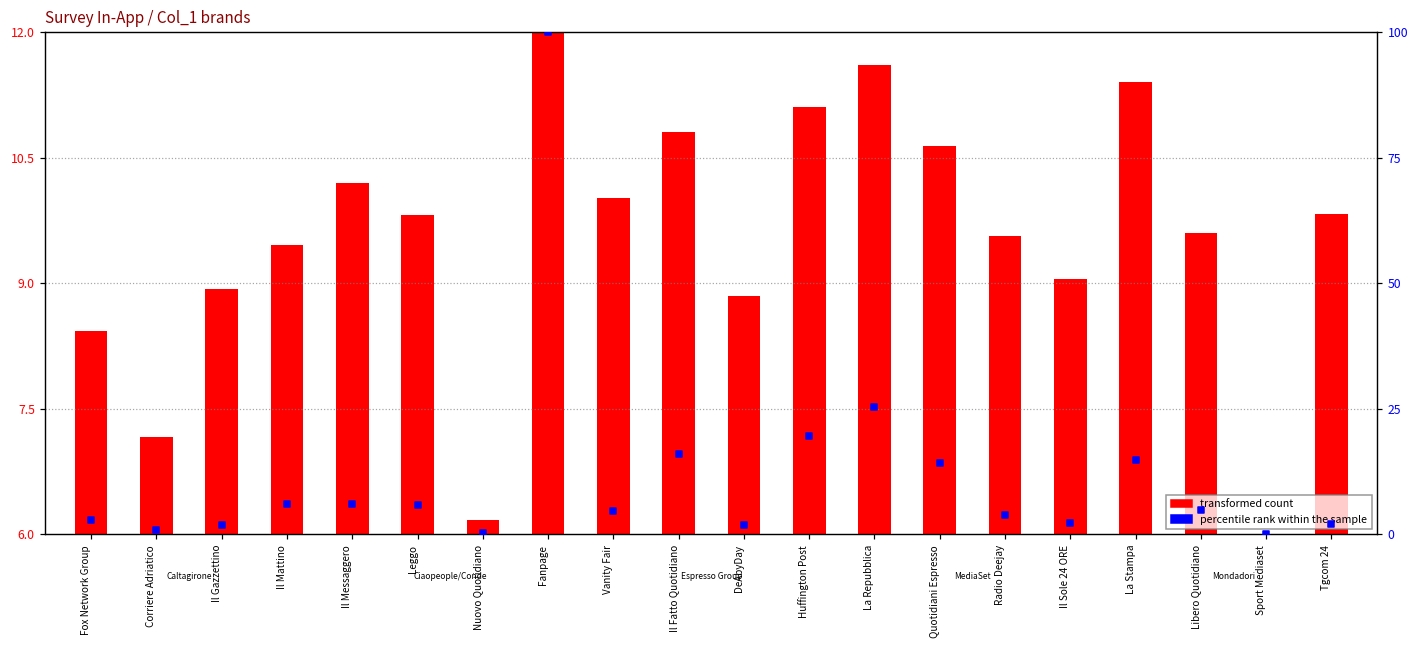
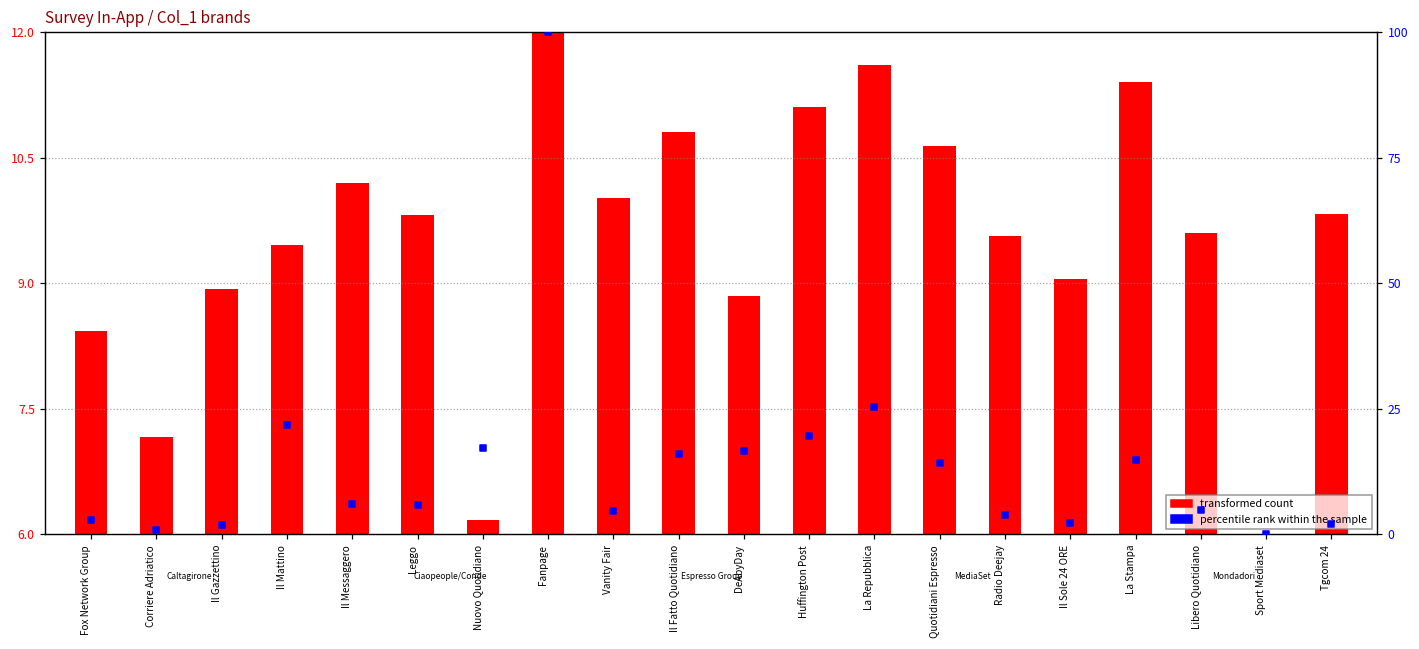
  {
    "transformed count": {
      "Fox Network Group": 8.4,
      "Corriere Adriatico": 7.2,
      "Il Gazzettino": 8.9,
      "Il Mattino": 9.5,
      "Il Messaggero": 10.2,
      "Leggo": 9.8,
      "Nuovo Quotidiano": 6.2,
      "Fanpage": 12.0,
      "Vanity Fair": 10.0,
      "Il Fatto Quotidiano": 10.8,
      "DeAbyDay": 8.8,
      "Huffington Post": 11.1,
      "La Repubblica": 11.6,
      "Quotidiani Espresso": 10.6,
      "Radio Deejay": 9.6,
      "Il Sole 24 ORE": 9.0,
      "La Stampa": 11.4,
      "Libero Quotidiano": 9.6,
      "Sport Mediaset": 6.0,
      "Tgcom 24": 9.8
    },
    "percentile rank within the sample": {
-     "Il Mattino": 6,
-     "Nuovo Quotidiano": 0,
-     "DeAbyDay": 2
+     "Il Mattino": 22,
+     "Nuovo Quotidiano": 17,
+     "DeAbyDay": 17
    }
  }
